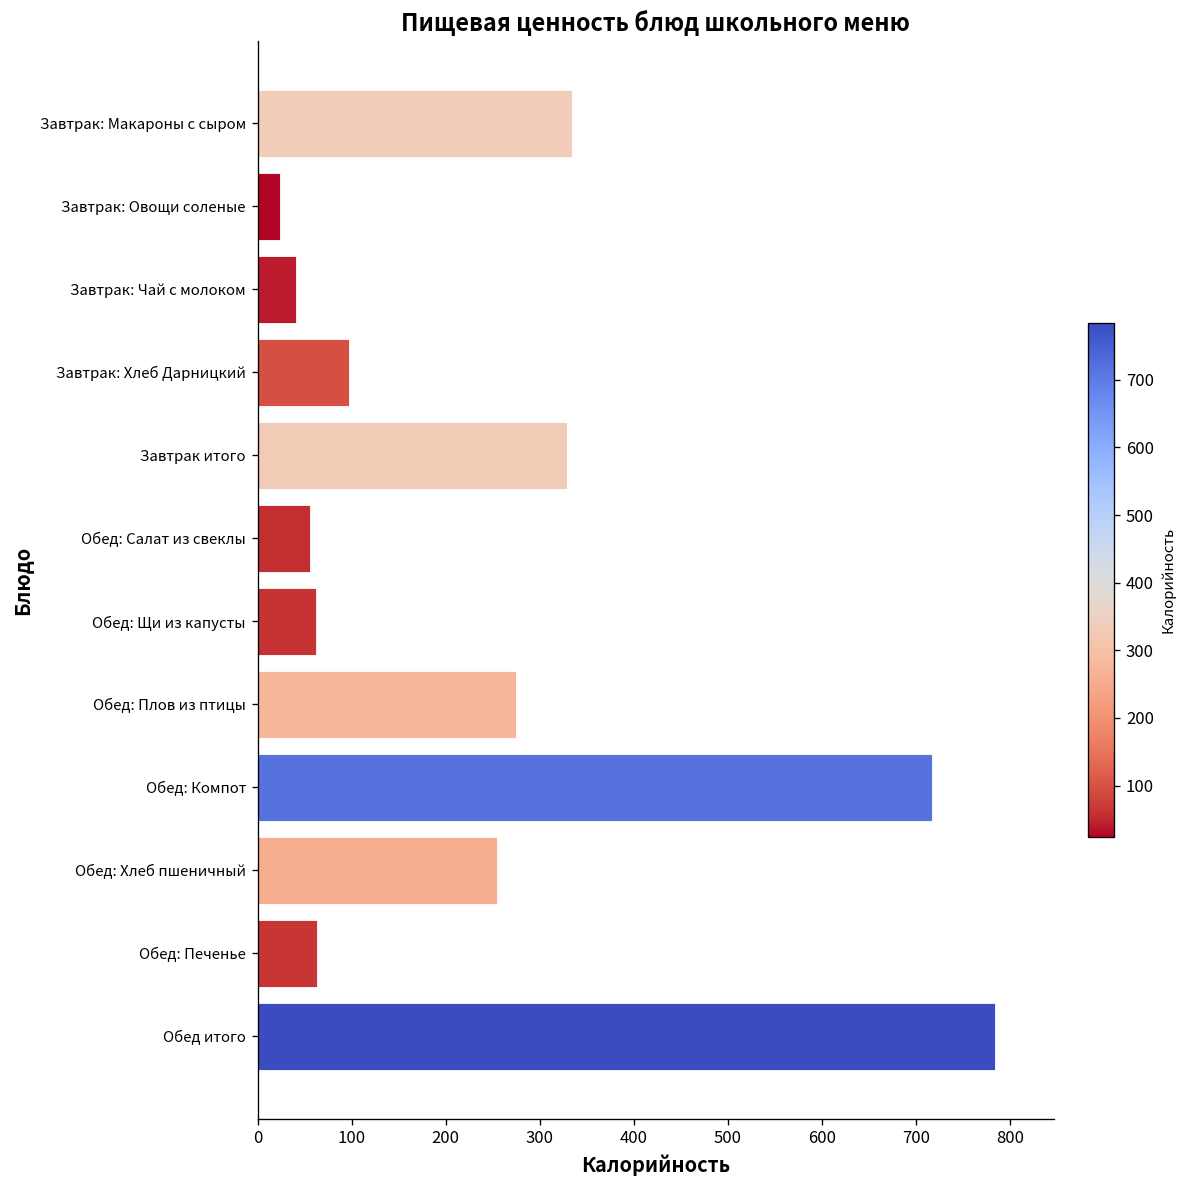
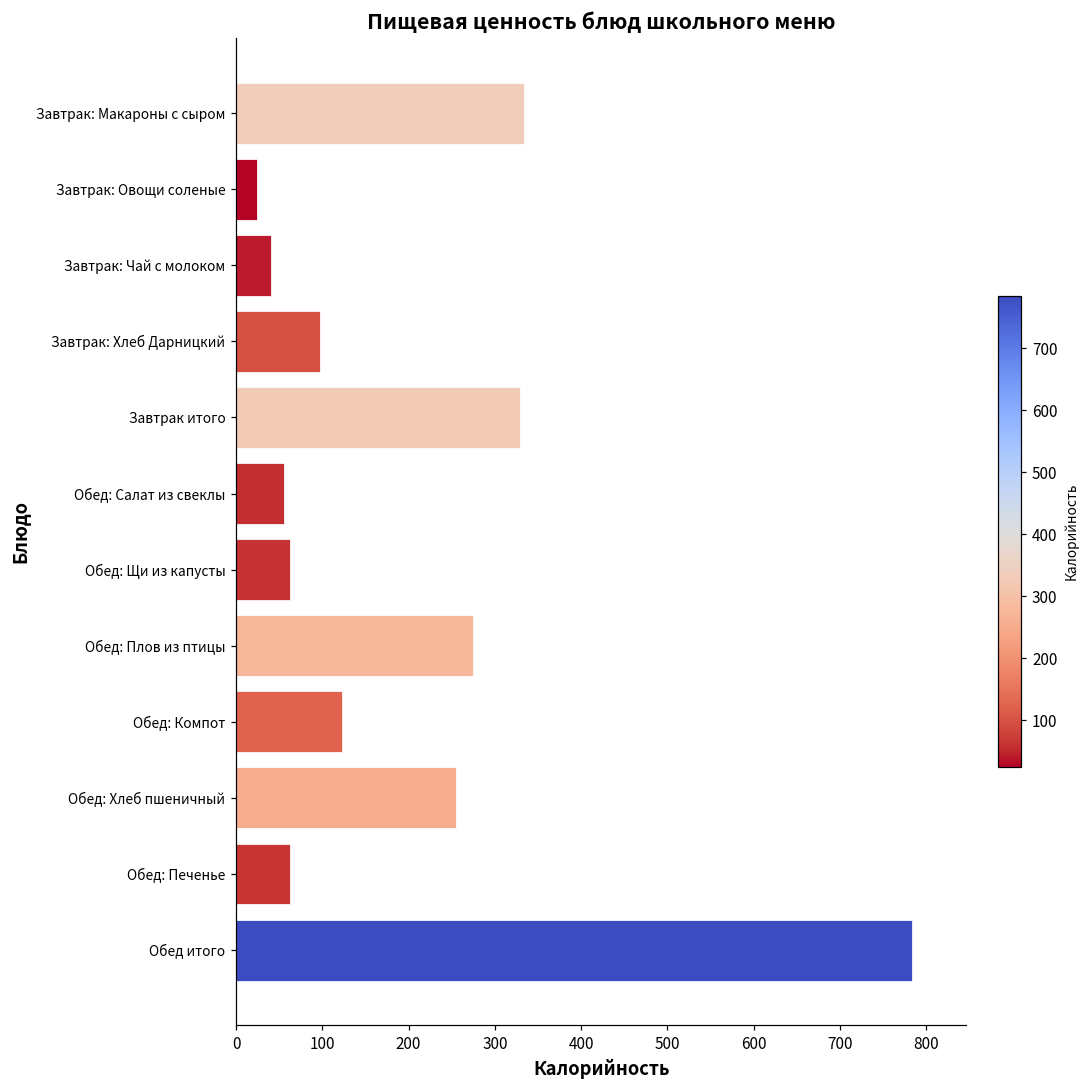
  {
    "Завтрак: Макароны с сыром": 330,
    "Завтрак: Овощи соленые": 20,
    "Завтрак: Чай с молоком": 40,
    "Завтрак: Хлеб Дарницкий": 100,
    "Завтрак итого": 330,
    "Обед: Салат из свеклы": 60,
    "Обед: Щи из капусты": 60,
    "Обед: Плов из птицы": 270,
-   "Обед: Компот": 720,
+   "Обед: Компот": 120,
    "Обед: Хлеб пшеничный": 260,
    "Обед: Печенье": 60,
    "Обед итого": 780
  }
